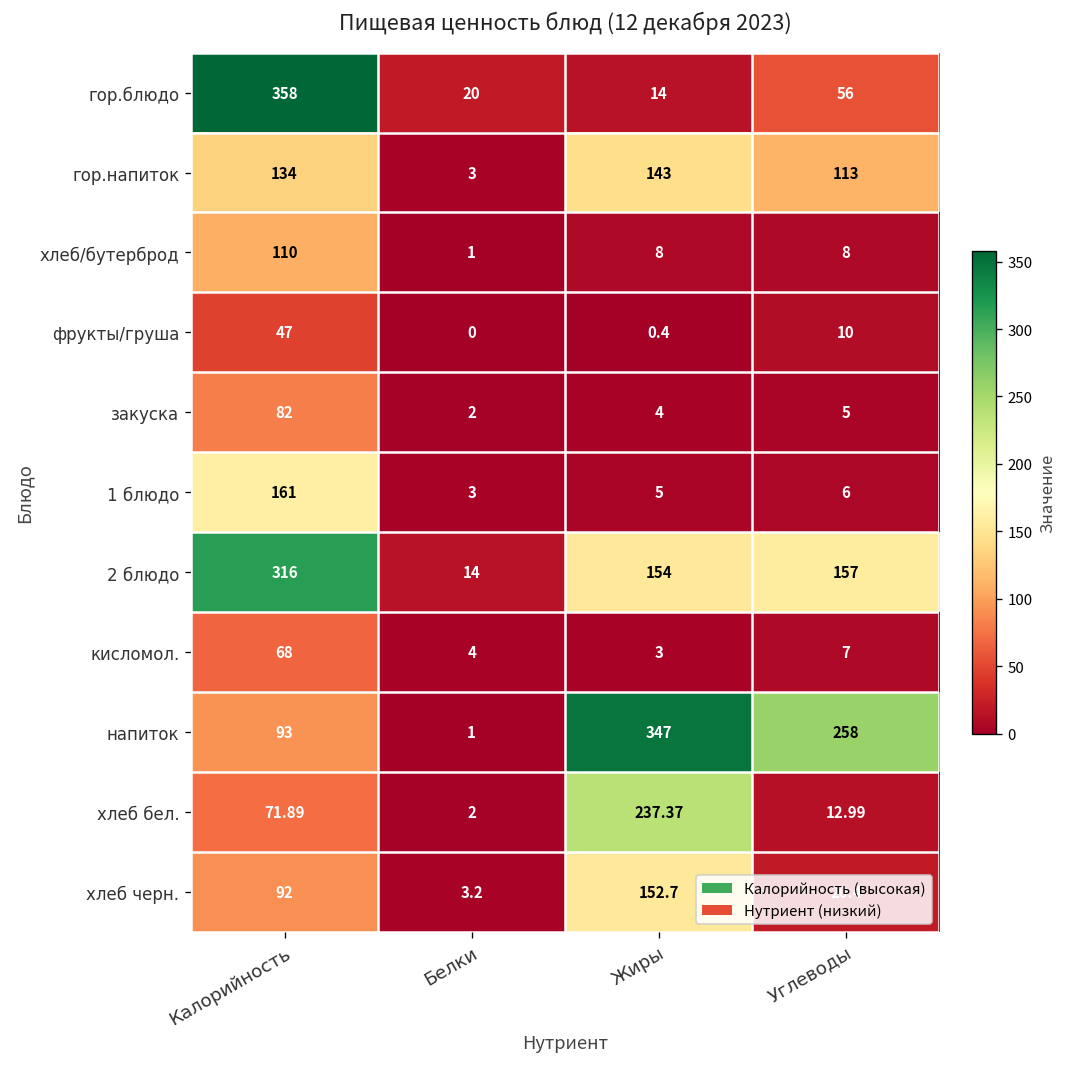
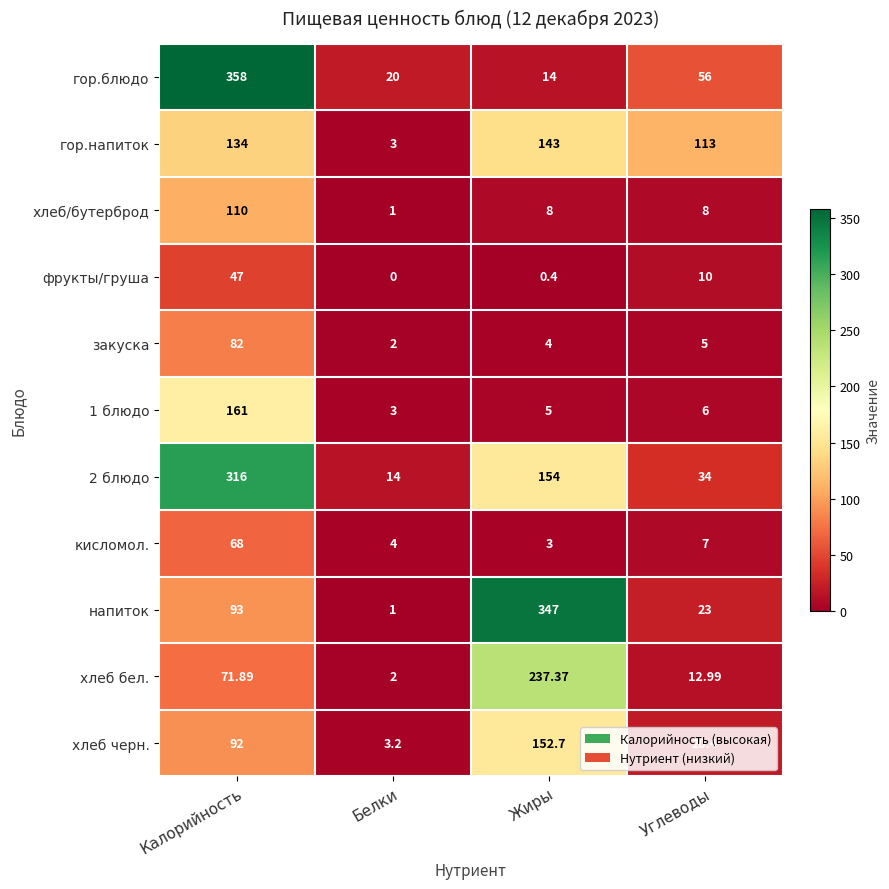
  {
    "гор.блюдо": {
      "Калорийность": 358,
      "Белки": 20,
      "Жиры": 14,
      "Углеводы": 56
    },
    "гор.напиток": {
      "Калорийность": 134,
      "Белки": 3,
      "Жиры": 143,
      "Углеводы": 113
    },
    "хлеб/бутерброд": {
      "Калорийность": 110,
      "Белки": 1,
      "Жиры": 8,
      "Углеводы": 8
    },
    "фрукты/груша": {
      "Калорийность": 47,
      "Белки": 0,
      "Жиры": 0.4,
      "Углеводы": 10
    },
    "закуска": {
      "Калорийность": 82,
      "Белки": 2,
      "Жиры": 4,
      "Углеводы": 5
    },
    "1 блюдо": {
      "Калорийность": 161,
      "Белки": 3,
      "Жиры": 5,
      "Углеводы": 6
    },
    "2 блюдо": {
      "Калорийность": 316,
      "Белки": 14,
      "Жиры": 154,
-     "Углеводы": 157
+     "Углеводы": 34
    },
    "кисломол.": {
      "Калорийность": 68,
      "Белки": 4,
      "Жиры": 3,
      "Углеводы": 7
    },
    "напиток": {
      "Калорийность": 93,
      "Белки": 1,
      "Жиры": 347,
-     "Углеводы": 258
+     "Углеводы": 23
    },
    "хлеб бел.": {
      "Калорийность": 71.89,
      "Белки": 2,
      "Жиры": 237.37,
      "Углеводы": 12.99
    },
    "хлеб черн.": {
      "Калорийность": 92,
      "Белки": 3.2,
      "Жиры": 152.7
    }
  }
